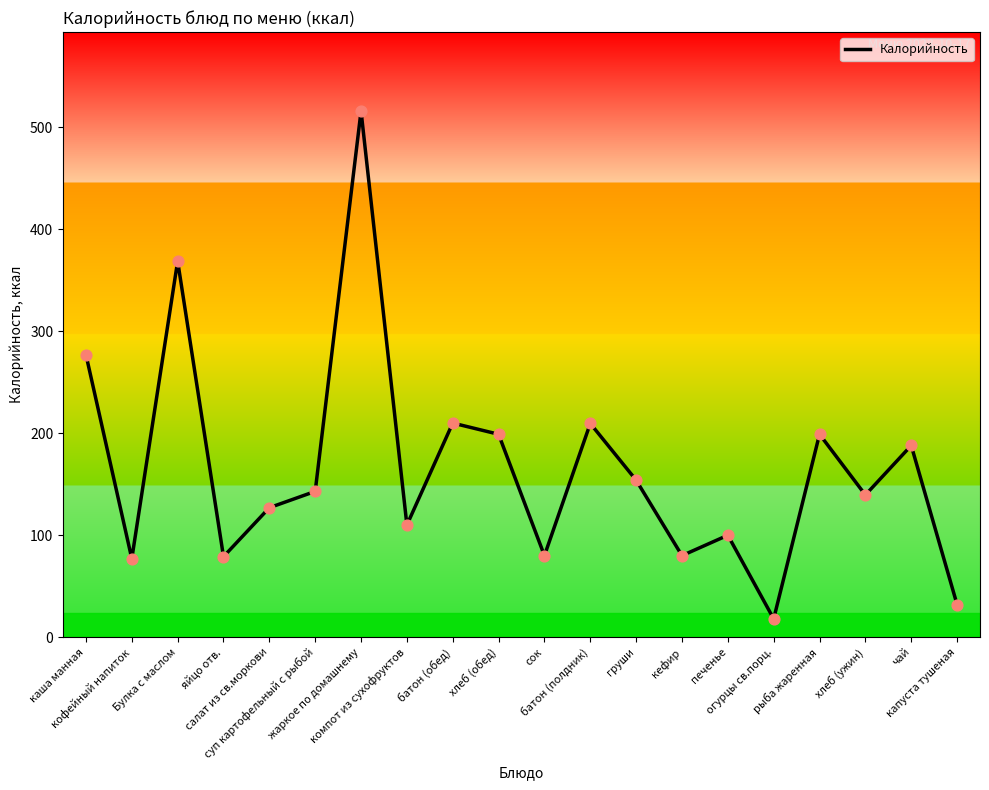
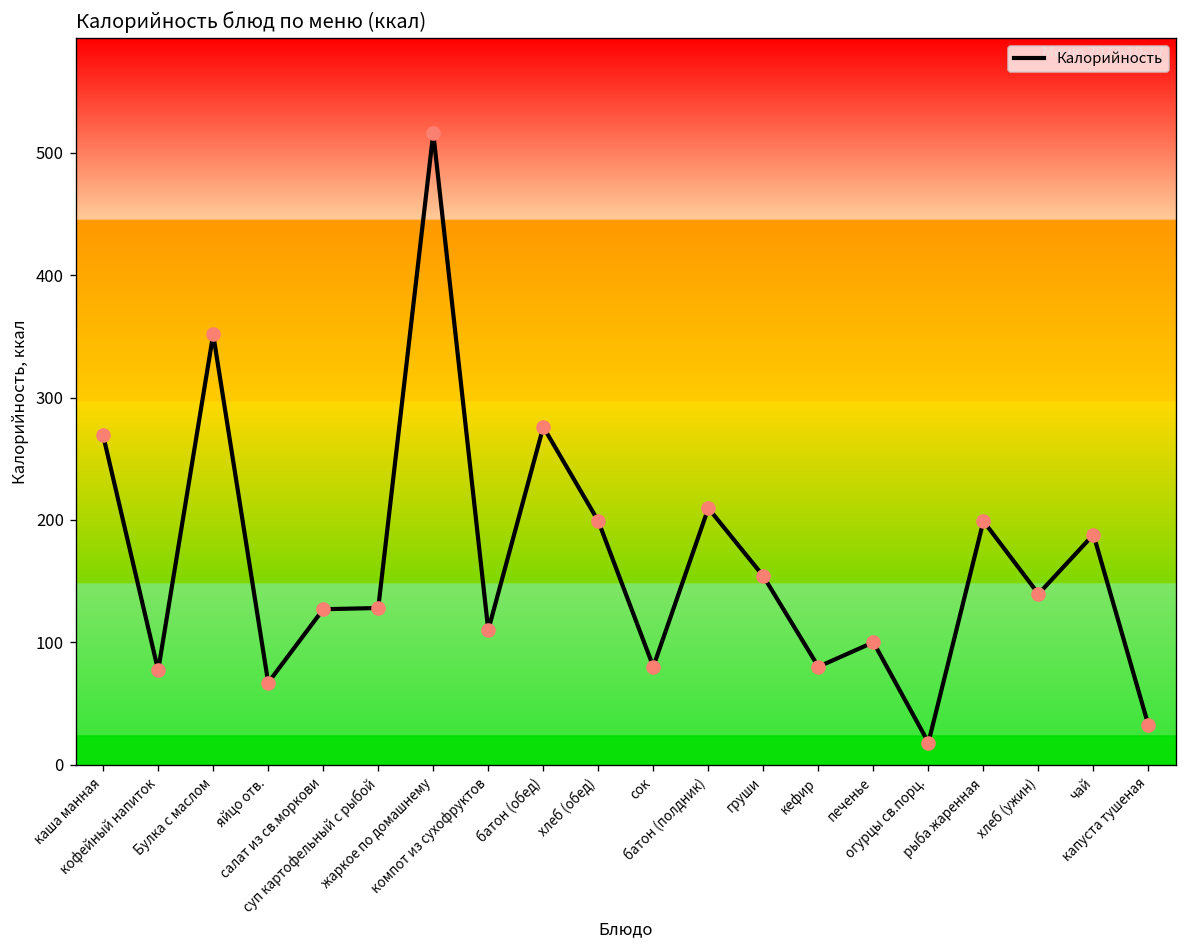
  {
-   "каша манная": 277,
+   "каша манная": 269,
    "кофейный напиток": 77,
-   "Булка с маслом": 369,
-   "яйцо отв.": 79,
+   "Булка с маслом": 352,
+   "яйцо отв.": 67,
    "салат из св.моркови": 127,
-   "суп картофельный с рыбой": 143,
+   "суп картофельный с рыбой": 128,
    "жаркое по домашнему": 516,
    "компот из сухофруктов": 110,
-   "батон (обед)": 210,
+   "батон (обед)": 276,
    "хлеб (обед)": 199,
    "сок": 80,
    "батон (полдник)": 210,
    "груши": 154,
    "кефир": 80,
    "печенье": 100,
    "рыба жаренная": 199,
    "хлеб (ужин)": 140,
    "чай": 188,
    "капуста тушеная": 32
  }
